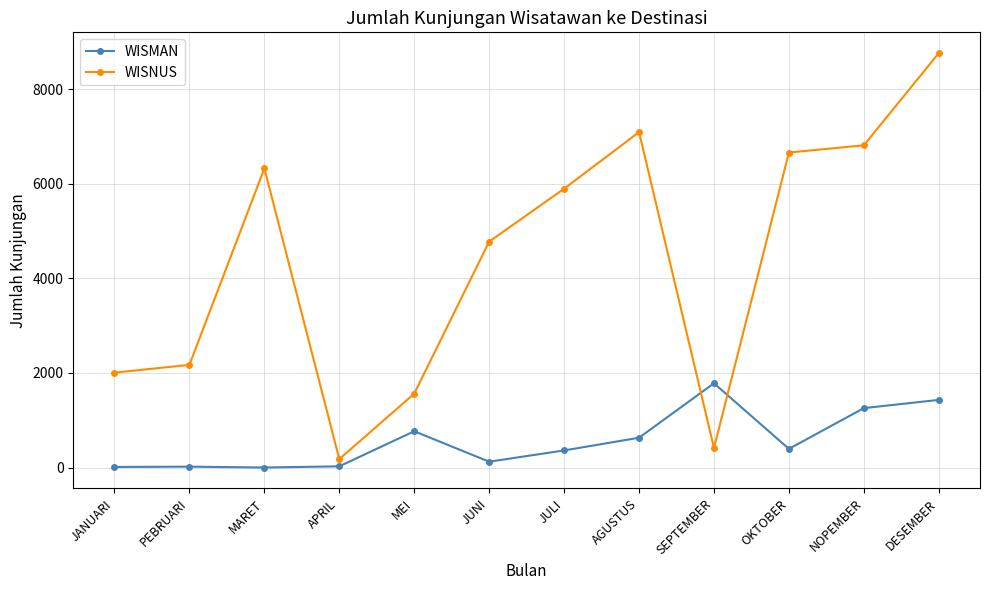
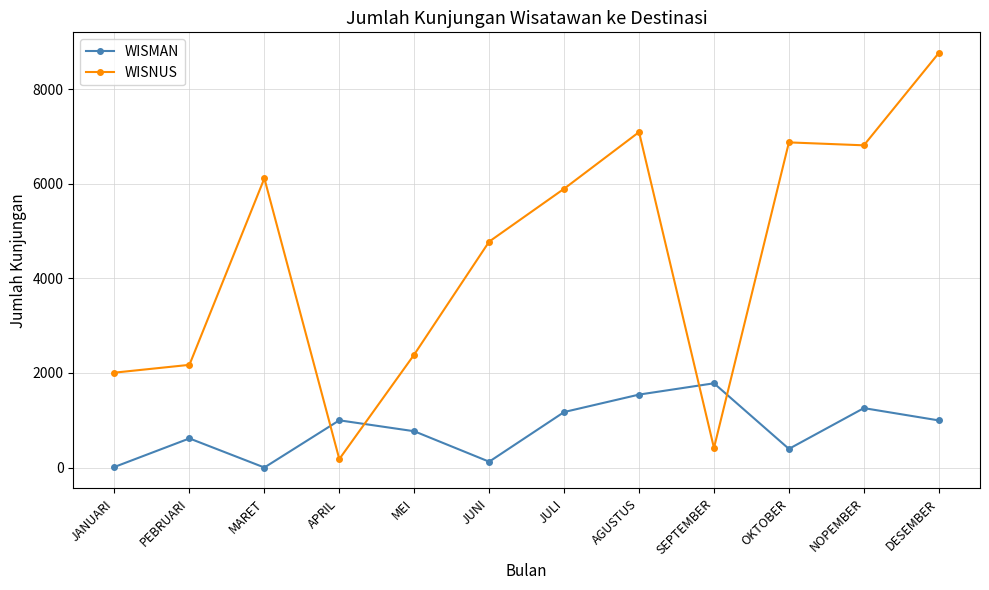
  {
    "WISMAN": {
      "JANUARI": 0,
-     "PEBRUARI": 0,
+     "PEBRUARI": 600,
      "MARET": 0,
-     "APRIL": 0,
+     "APRIL": 1000,
      "MEI": 800,
      "JUNI": 100,
-     "JULI": 400,
-     "AGUSTUS": 600,
+     "JULI": 1200,
+     "AGUSTUS": 1500,
      "SEPTEMBER": 1800,
      "OKTOBER": 400,
      "NOPEMBER": 1300,
-     "DESEMBER": 1400
+     "DESEMBER": 1000
    },
    "WISNUS": {
      "JANUARI": 2000,
      "PEBRUARI": 2200,
-     "MARET": 6300,
+     "MARET": 6100,
      "APRIL": 200,
-     "MEI": 1600,
+     "MEI": 2400,
      "JUNI": 4800,
      "JULI": 5900,
      "AGUSTUS": 7100,
      "SEPTEMBER": 400,
-     "OKTOBER": 6700,
+     "OKTOBER": 6900,
      "NOPEMBER": 6800,
      "DESEMBER": 8800
    }
  }
